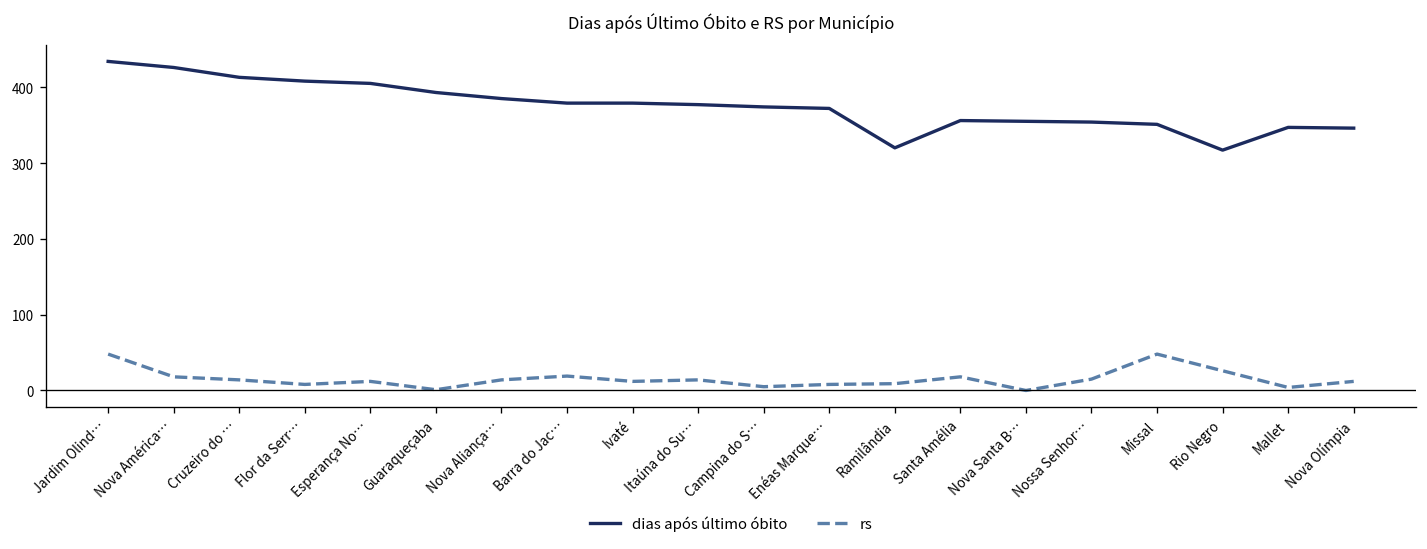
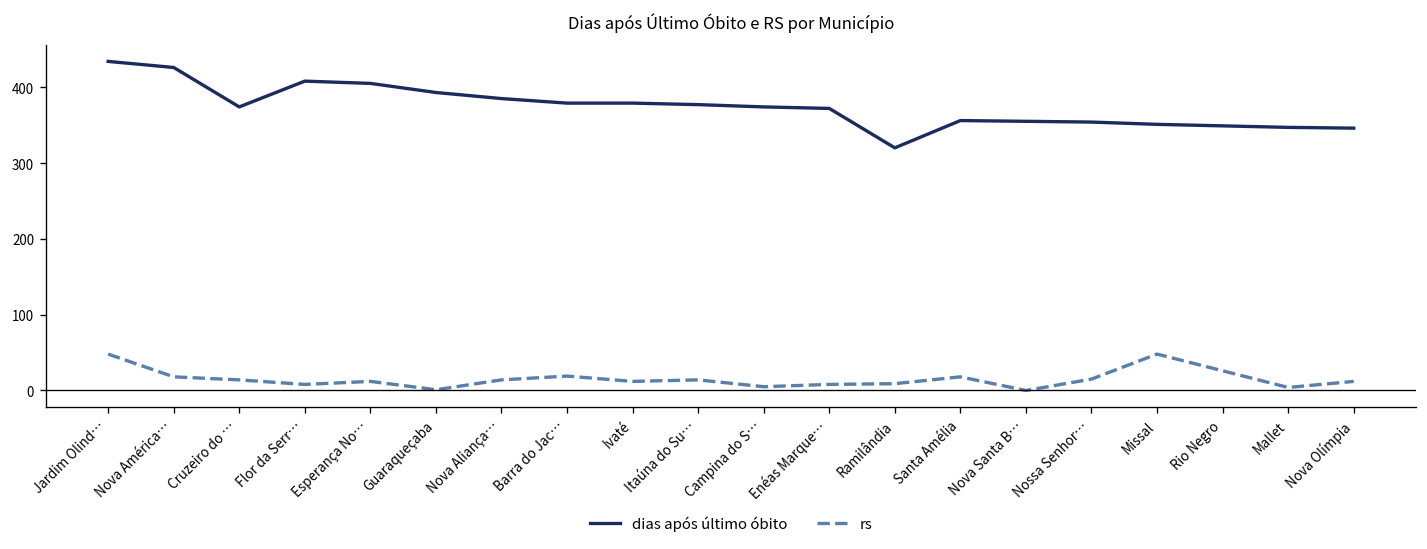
  {
    "dias após último óbito": {
      "Jardim Olind…": 430,
      "Nova América…": 430,
-     "Cruzeiro do …": 410,
+     "Cruzeiro do …": 370,
      "Flor da Serr…": 410,
      "Esperança No…": 410,
      "Guaraqueçaba": 390,
      "Nova Aliança…": 390,
      "Barra do Jac…": 380,
      "Ivaté": 380,
      "Itaúna do Su…": 380,
      "Campina do S…": 370,
      "Enéas Marque…": 370,
      "Ramilândia": 320,
      "Santa Amélia": 360,
      "Nova Santa B…": 360,
      "Nossa Senhor…": 350,
      "Missal": 350,
-     "Rio Negro": 320,
+     "Rio Negro": 350,
      "Mallet": 350,
      "Nova Olímpia": 350
    },
    "rs": {
      "Jardim Olind…": 50,
      "Nova América…": 20,
      "Cruzeiro do …": 10,
      "Flor da Serr…": 10,
      "Esperança No…": 10,
      "Guaraqueçaba": 0,
      "Nova Aliança…": 10,
      "Barra do Jac…": 20,
      "Ivaté": 10,
      "Itaúna do Su…": 10,
      "Campina do S…": 10,
      "Enéas Marque…": 10,
      "Ramilândia": 10,
      "Santa Amélia": 20,
      "Nova Santa B…": 0,
      "Nossa Senhor…": 20,
      "Missal": 50,
      "Rio Negro": 30,
      "Mallet": 0,
      "Nova Olímpia": 10
    }
  }
